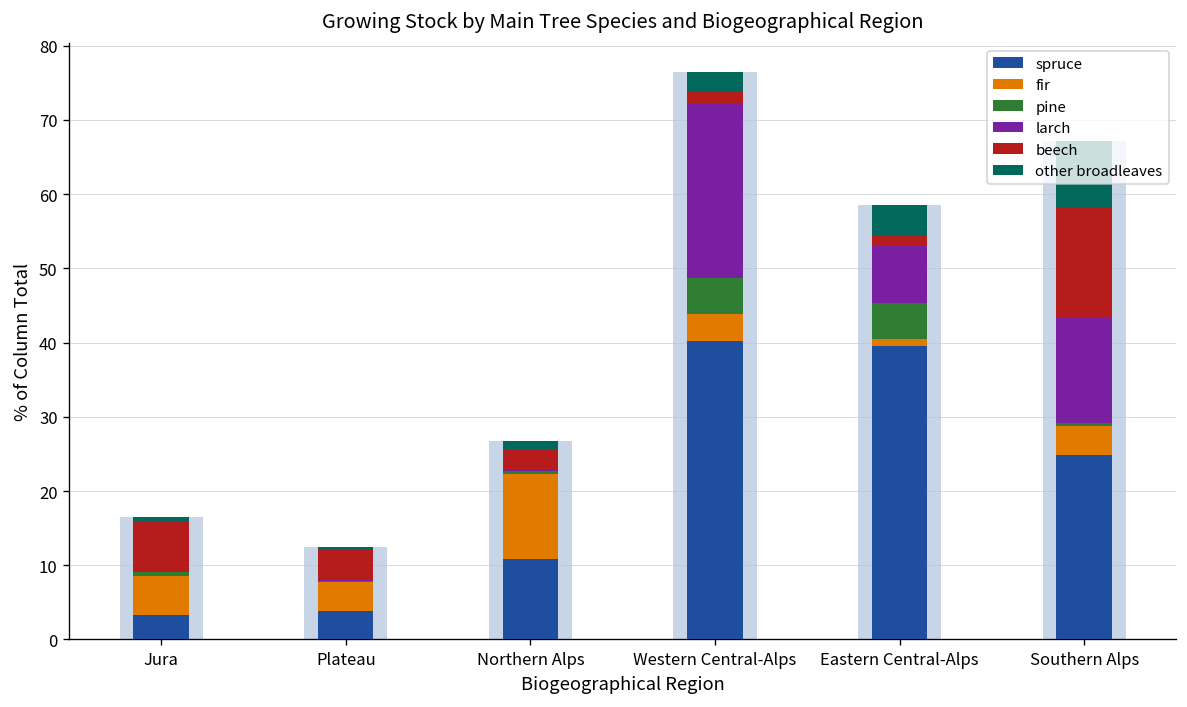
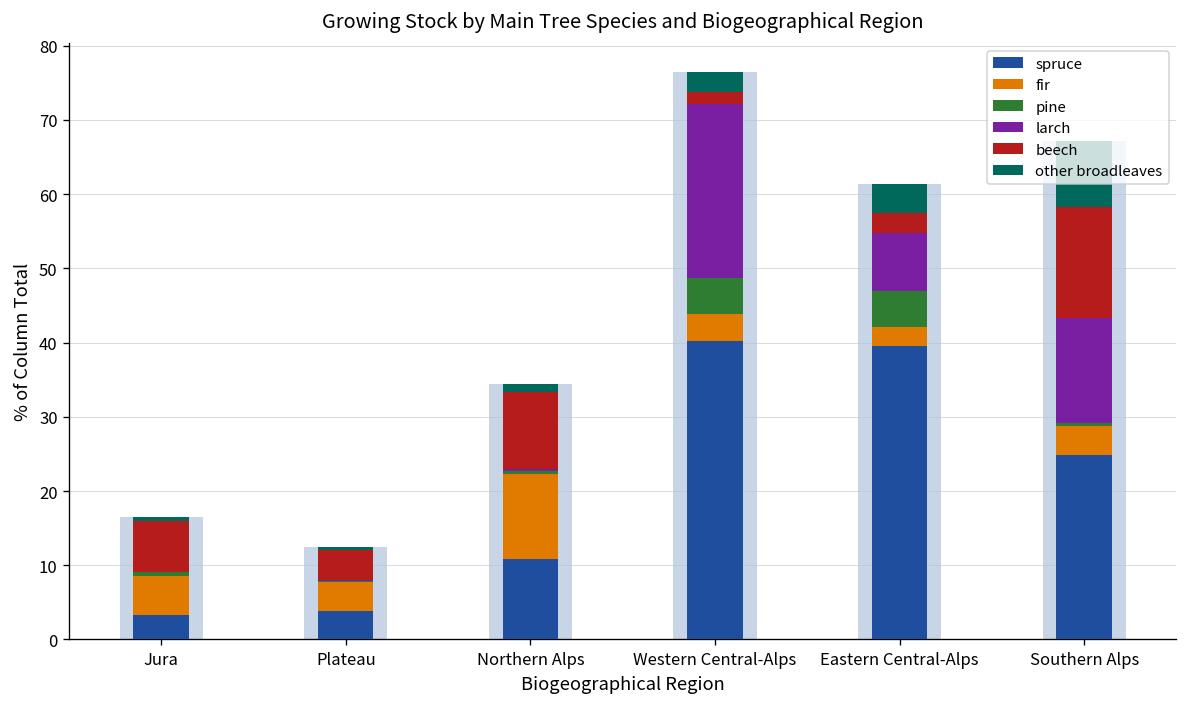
  {
    "other broadleaves": {
      "Plateau": 12,
      "Northern Alps": 1,
      "Eastern Central-Alps": 4
    },
    "fir": {
-     "Eastern Central-Alps": 1
+     "Eastern Central-Alps": 3
    },
    "beech": {
      "Plateau": 4,
-     "Northern Alps": 3,
-     "Eastern Central-Alps": 1
+     "Northern Alps": 10,
+     "Eastern Central-Alps": 3
    }
  }
